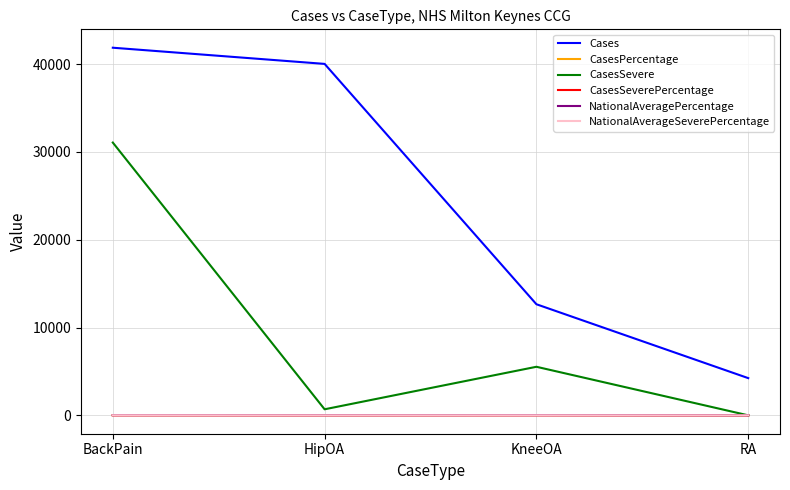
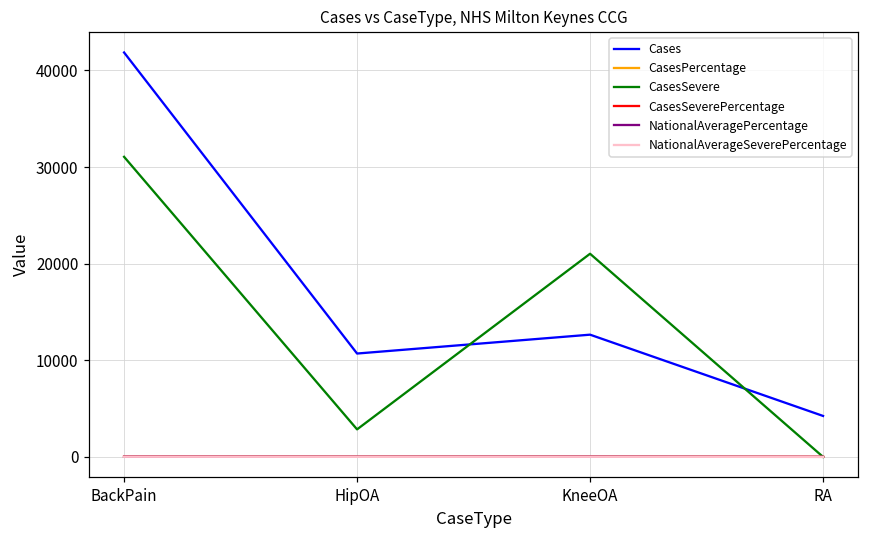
  {
    "Cases": {
      "BackPain": 42000,
-     "HipOA": 40000,
+     "HipOA": 11000,
      "KneeOA": 13000,
      "RA": 4000
    },
    "NationalAverageSeverePercentage": {
      "BackPain": 0,
      "HipOA": 0,
      "KneeOA": 0
    },
    "CasesSevere": {
      "BackPain": 31000,
-     "HipOA": 1000,
-     "KneeOA": 6000
+     "HipOA": 3000,
+     "KneeOA": 21000
    }
  }
